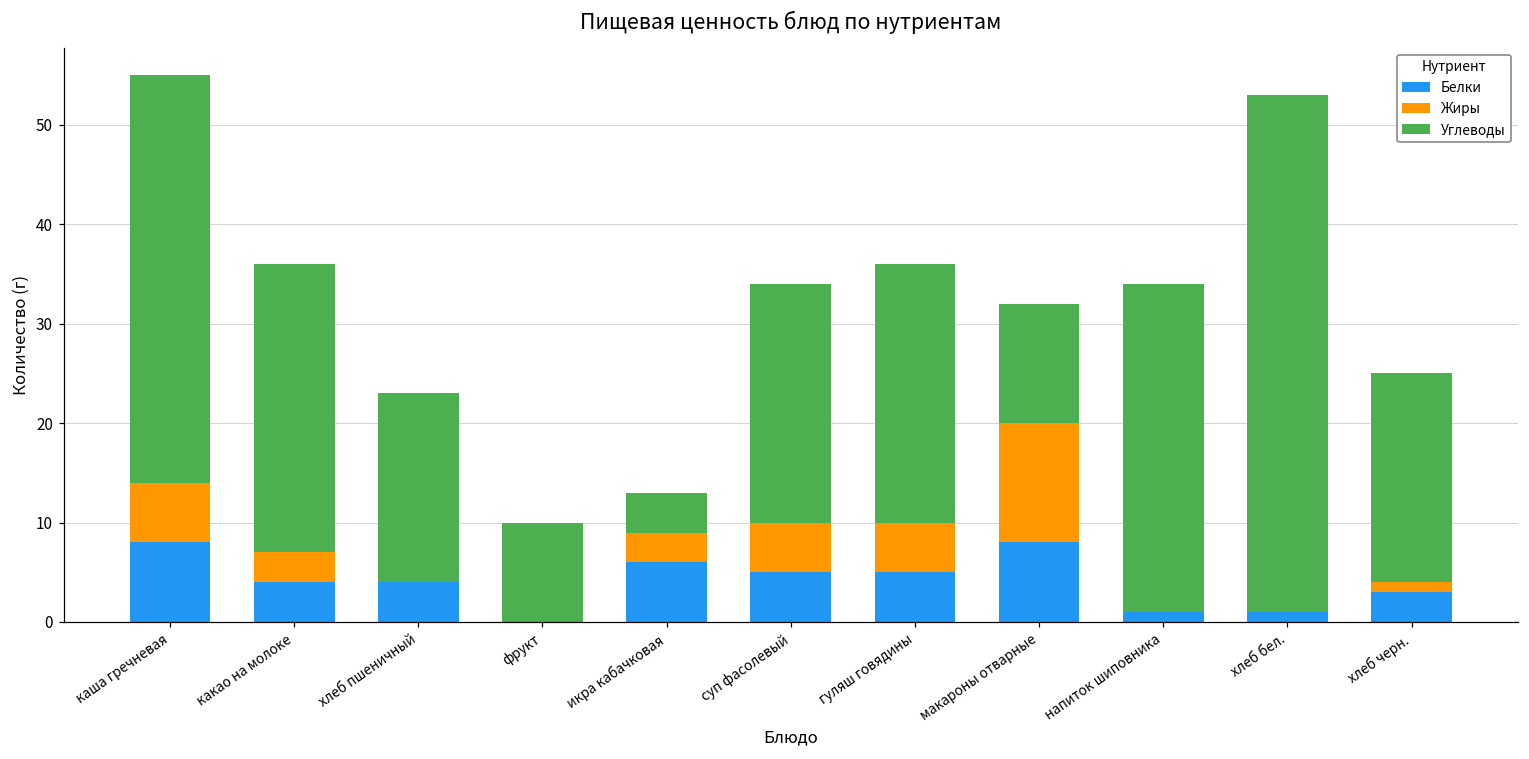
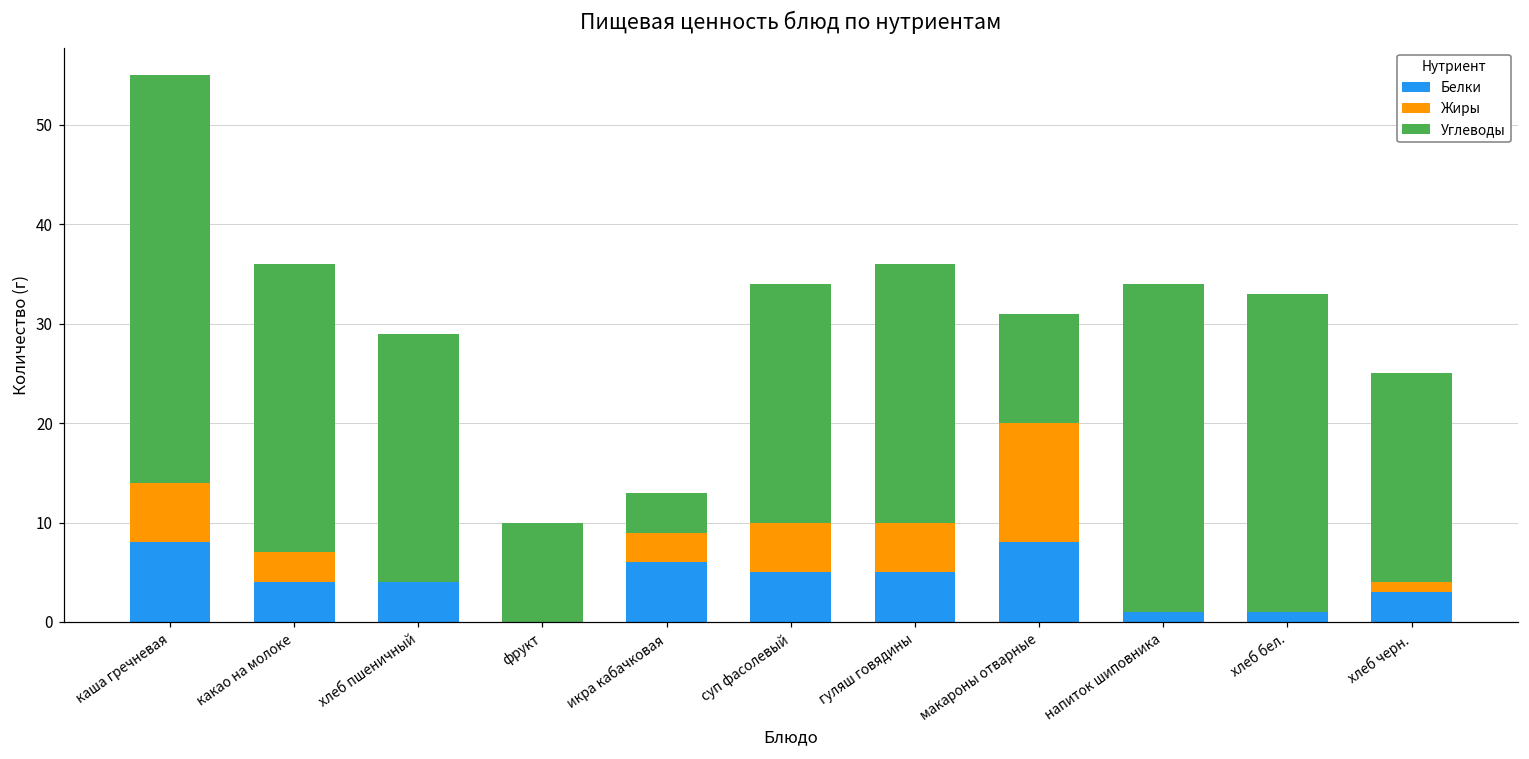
  {
    "Белки": {
      "каша гречневая": 8,
      "какао на молоке": 4,
      "хлеб пшеничный": 4,
      "фрукт": 0,
      "икра кабачковая": 6,
      "суп фасолевый": 5,
      "гуляш говядины": 5,
      "макароны отварные": 8,
      "напиток шиповника": 1,
      "хлеб бел.": 1,
      "хлеб черн.": 3
    },
    "Жиры": {
      "каша гречневая": 6,
      "какао на молоке": 3,
      "хлеб пшеничный": 0,
      "фрукт": 0,
      "икра кабачковая": 3,
      "суп фасолевый": 5,
      "гуляш говядины": 5,
      "макароны отварные": 12,
      "напиток шиповника": 0,
      "хлеб бел.": 0,
      "хлеб черн.": 1
    },
    "Углеводы": {
      "каша гречневая": 41,
      "какао на молоке": 29,
-     "хлеб пшеничный": 19,
+     "хлеб пшеничный": 25,
      "фрукт": 10,
      "икра кабачковая": 4,
      "суп фасолевый": 24,
      "гуляш говядины": 26,
-     "макароны отварные": 12,
+     "макароны отварные": 11,
      "напиток шиповника": 33,
-     "хлеб бел.": 52,
+     "хлеб бел.": 32,
      "хлеб черн.": 21
    }
  }
